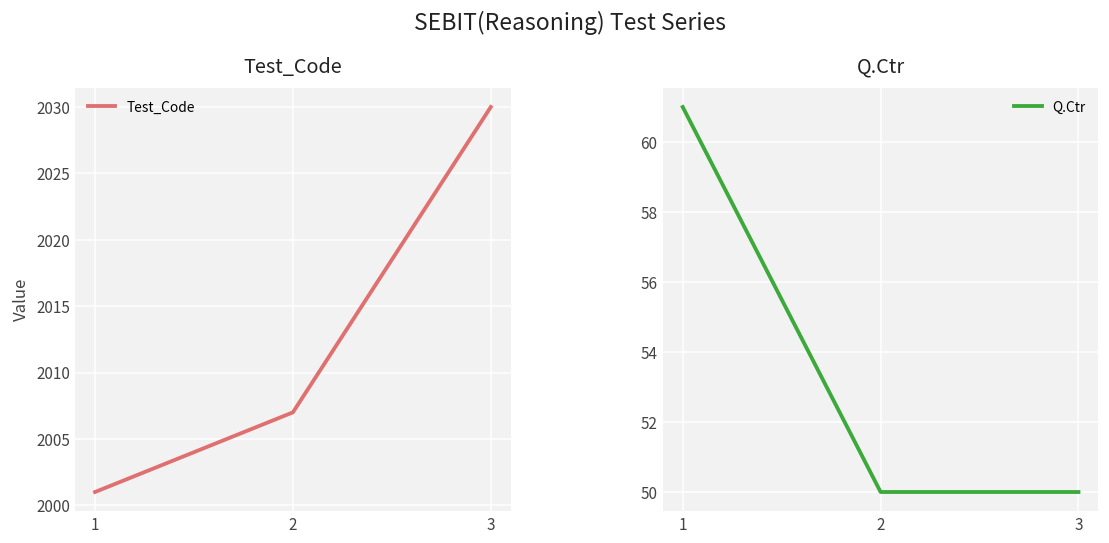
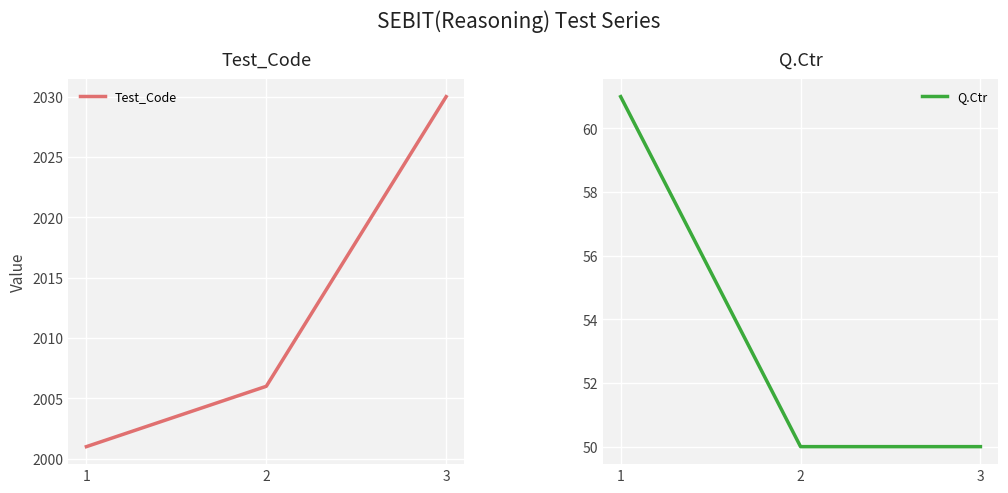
  {
    "Test_Code": {
      "1": 2001,
-     "2": 2007,
+     "2": 2006,
      "3": 2030
    },
    "Q.Ctr": {
      "1": 61.0,
      "2": 50.0,
      "3": 50.0
    }
  }
